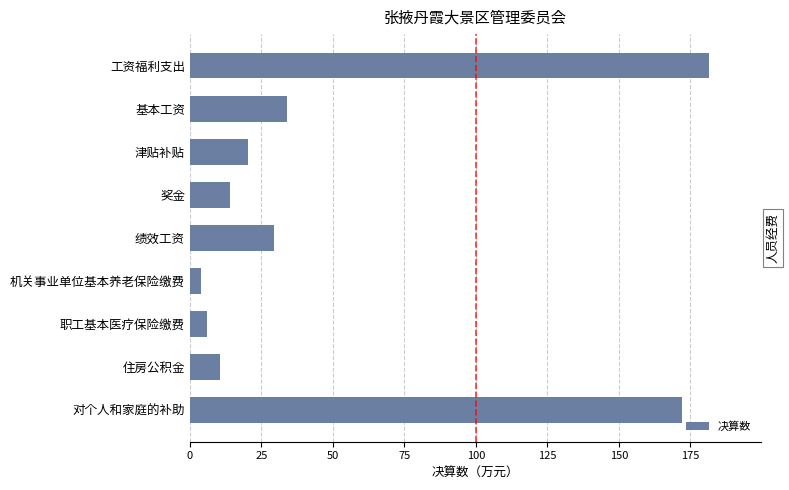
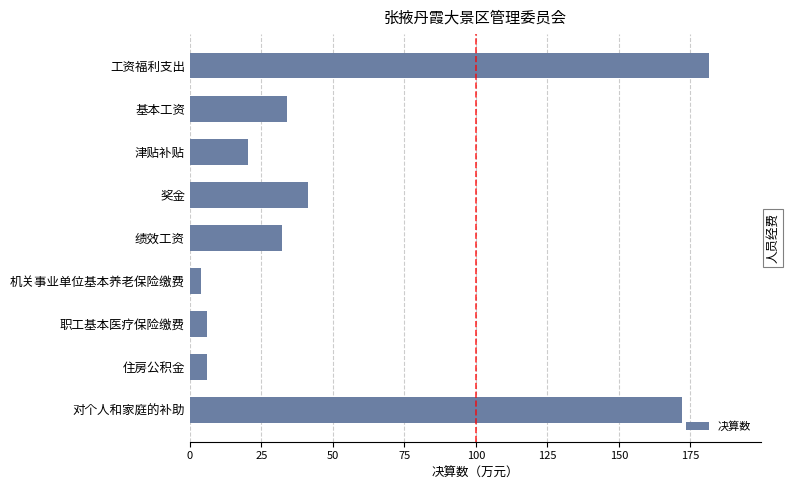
  {
    "工资福利支出": 181,
    "基本工资": 34,
    "津贴补贴": 20,
-   "奖金": 14,
-   "绩效工资": 29,
+   "奖金": 41,
+   "绩效工资": 32,
    "机关事业单位基本养老保险缴费": 4,
    "职工基本医疗保险缴费": 6,
-   "住房公积金": 10,
+   "住房公积金": 6,
    "对个人和家庭的补助": 172
  }
